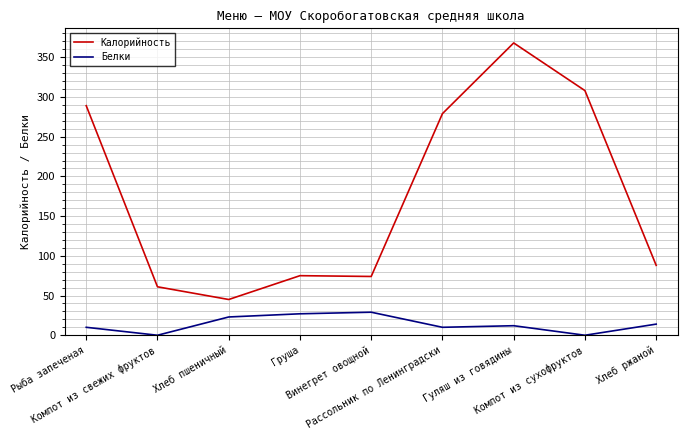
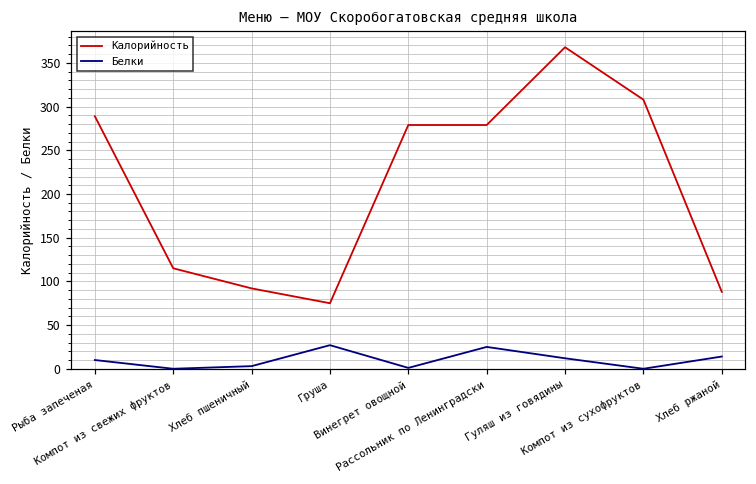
  {
    "Калорийность": {
      "Рыба запеченая": 290,
-     "Компот из свежих фруктов": 60,
-     "Хлеб пшеничный": 50,
+     "Компот из свежих фруктов": 120,
+     "Хлеб пшеничный": 90,
      "Груша": 80,
-     "Винегрет овощной": 70,
+     "Винегрет овощной": 280,
      "Рассольник по Ленинградски": 280,
      "Гуляш из говядины": 370,
      "Компот из сухофруктов": 310,
      "Хлеб ржаной": 90
    },
    "Белки": {
      "Рыба запеченая": 10,
      "Компот из свежих фруктов": 0,
-     "Хлеб пшеничный": 20,
+     "Хлеб пшеничный": 0,
      "Груша": 30,
-     "Винегрет овощной": 30,
-     "Рассольник по Ленинградски": 10,
+     "Винегрет овощной": 0,
+     "Рассольник по Ленинградски": 30,
      "Гуляш из говядины": 10,
      "Компот из сухофруктов": 0,
      "Хлеб ржаной": 10
    }
  }
